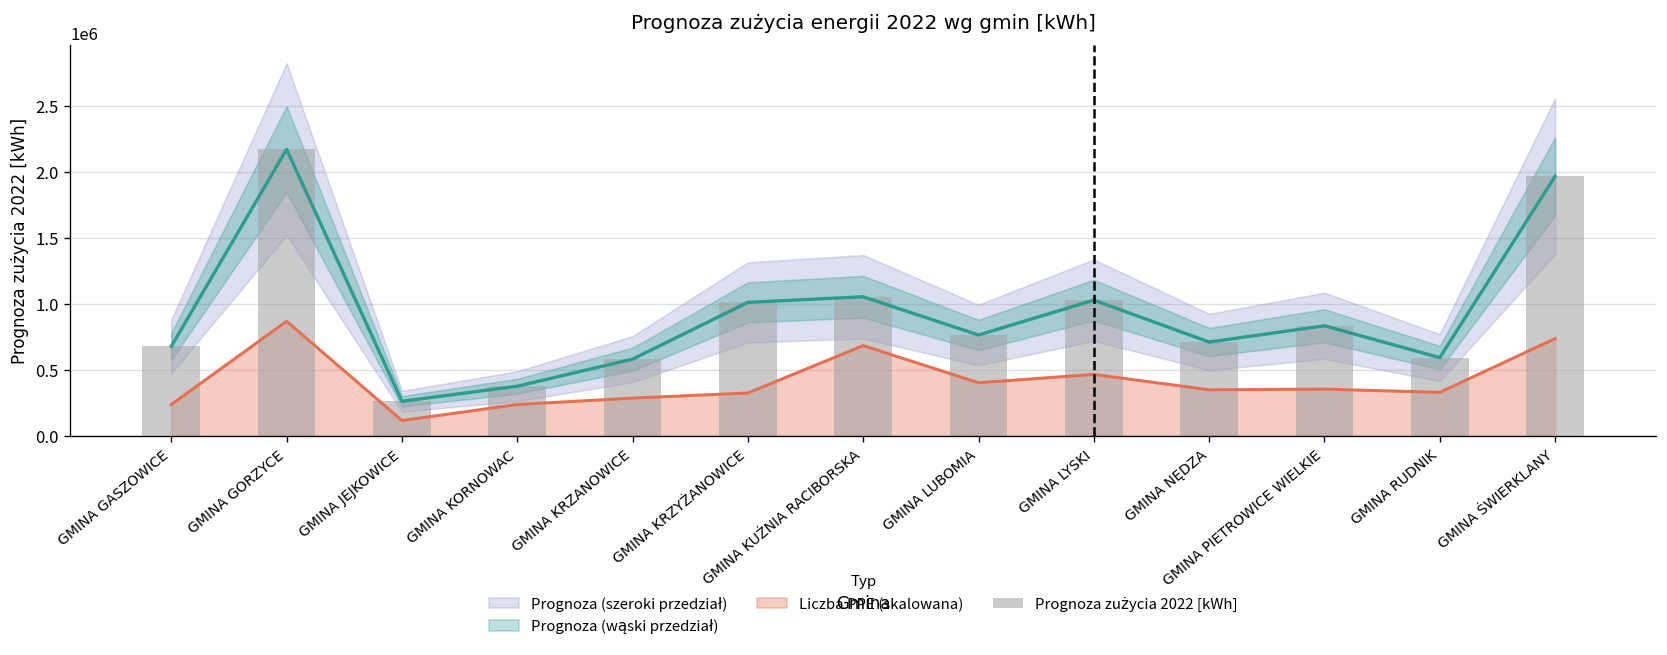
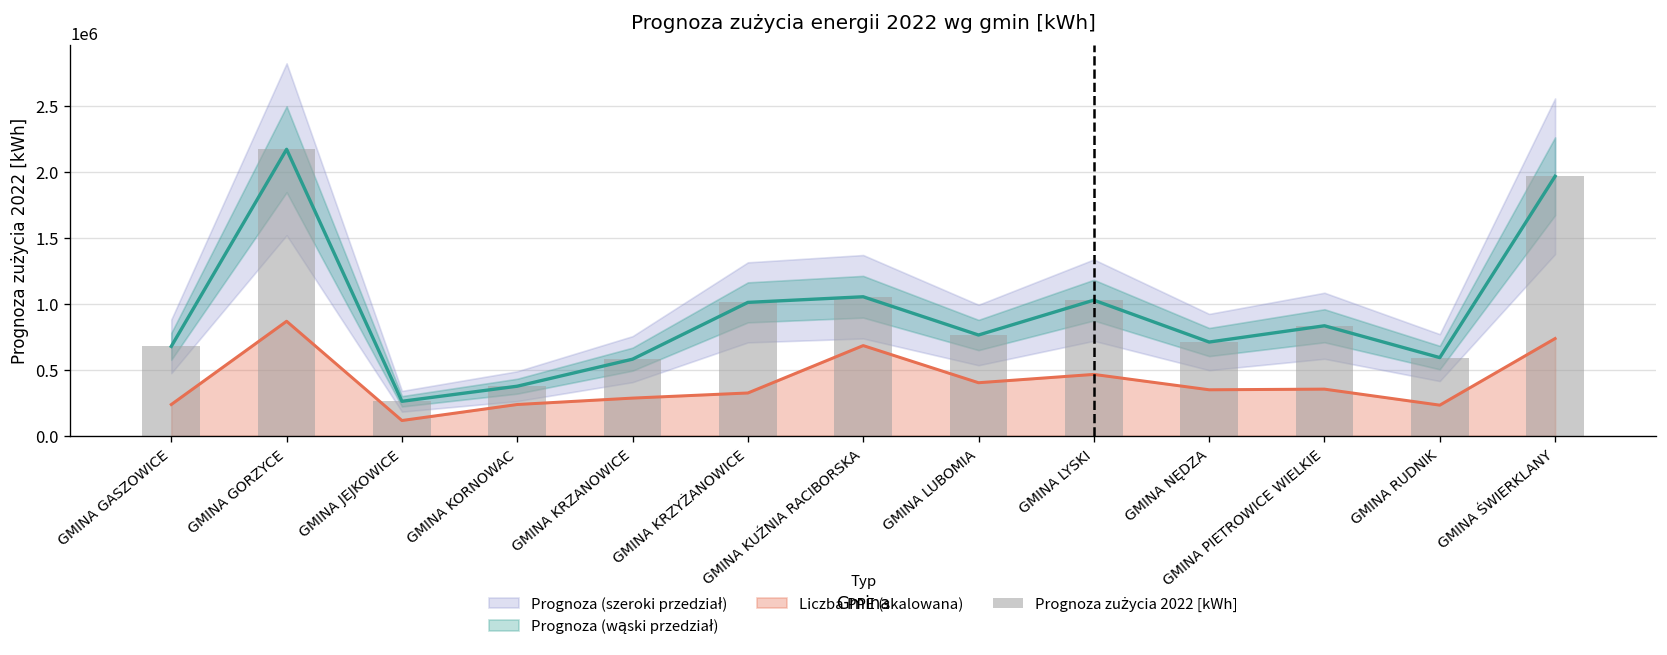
  {
    "Liczba PPE (skalowana)": {
      "GMINA GASZOWICE": 240000,
      "GMINA GORZYCE": 870000,
      "GMINA JEJKOWICE": 120000,
      "GMINA KORNOWAC": 240000,
      "GMINA KRZANOWICE": 290000,
      "GMINA KRZYŻANOWICE": 330000,
      "GMINA KUŹNIA RACIBORSKA": 680000,
      "GMINA LUBOMIA": 400000,
      "GMINA LYSKI": 470000,
      "GMINA NĘDZA": 350000,
      "GMINA PIETROWICE WIELKIE": 350000,
-     "GMINA RUDNIK": 330000,
+     "GMINA RUDNIK": 230000,
      "GMINA ŚWIERKLANY": 740000
    }
  }
